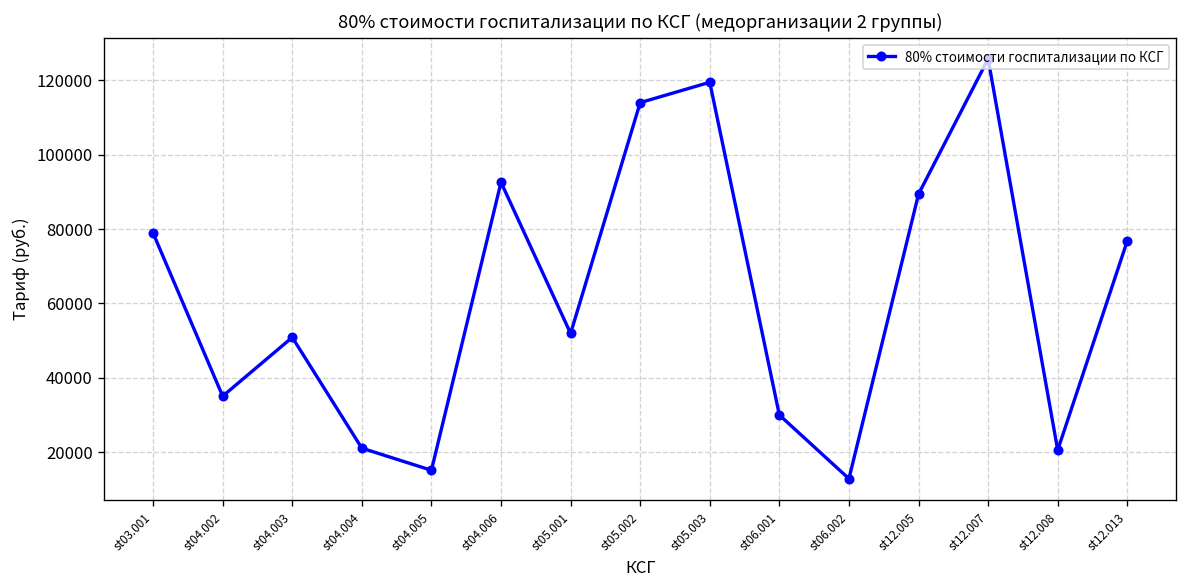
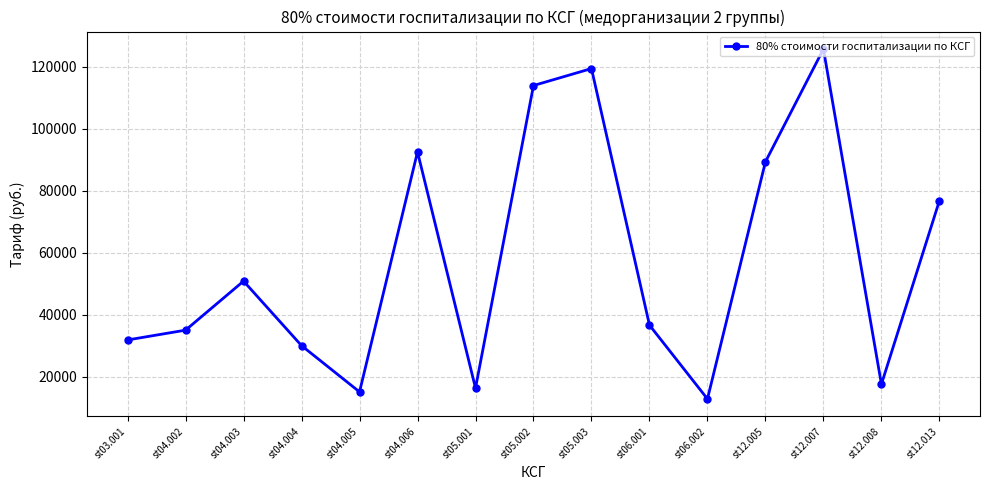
  {
-   "st03.001": 79000,
+   "st03.001": 32000,
    "st04.002": 35000,
    "st04.003": 51000,
-   "st04.004": 21000,
+   "st04.004": 30000,
    "st04.005": 15000,
    "st04.006": 93000,
-   "st05.001": 52000,
+   "st05.001": 16000,
    "st05.002": 114000,
    "st05.003": 119000,
-   "st06.001": 30000,
+   "st06.001": 37000,
    "st06.002": 13000,
    "st12.005": 89000,
-   "st12.008": 21000,
+   "st12.008": 18000,
    "st12.013": 77000
  }
